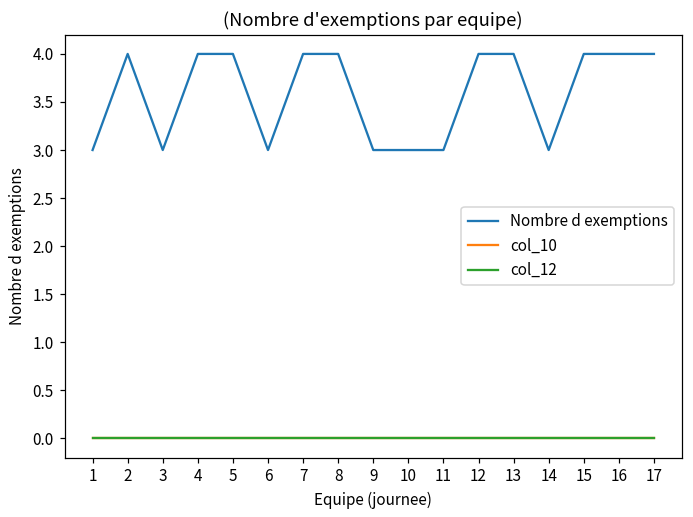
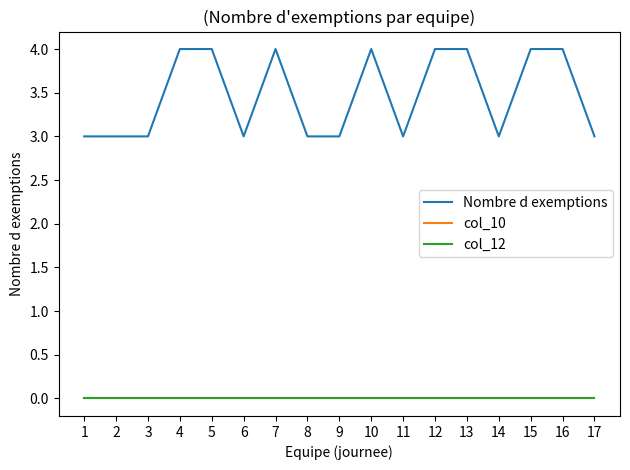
  {
    "Nombre d exemptions": {
      "1": 3,
-     "2": 4,
+     "2": 3,
      "3": 3,
      "4": 4,
      "5": 4,
      "6": 3,
      "7": 4,
-     "8": 4,
+     "8": 3,
      "9": 3,
-     "10": 3,
+     "10": 4,
      "11": 3,
      "12": 4,
      "13": 4,
      "14": 3,
      "15": 4,
      "16": 4,
-     "17": 4
+     "17": 3
    },
    "col_12": {
      "1": 0,
      "2": 0,
      "3": 0,
      "4": 0,
      "5": 0,
      "6": 0,
      "7": 0,
      "8": 0,
      "9": 0,
      "10": 0,
      "11": 0,
      "12": 0,
      "13": 0,
      "14": 0,
      "15": 0,
      "16": 0,
      "17": 0
    }
  }
